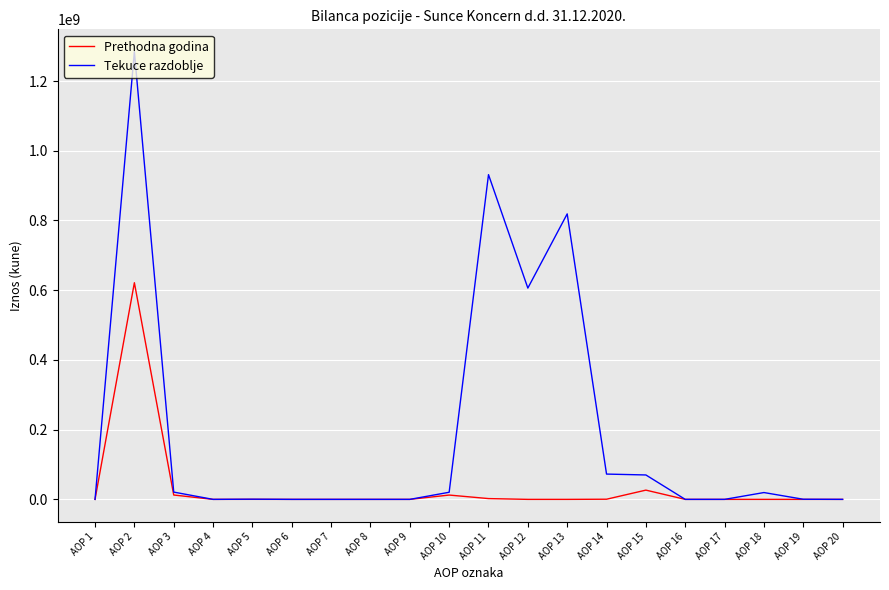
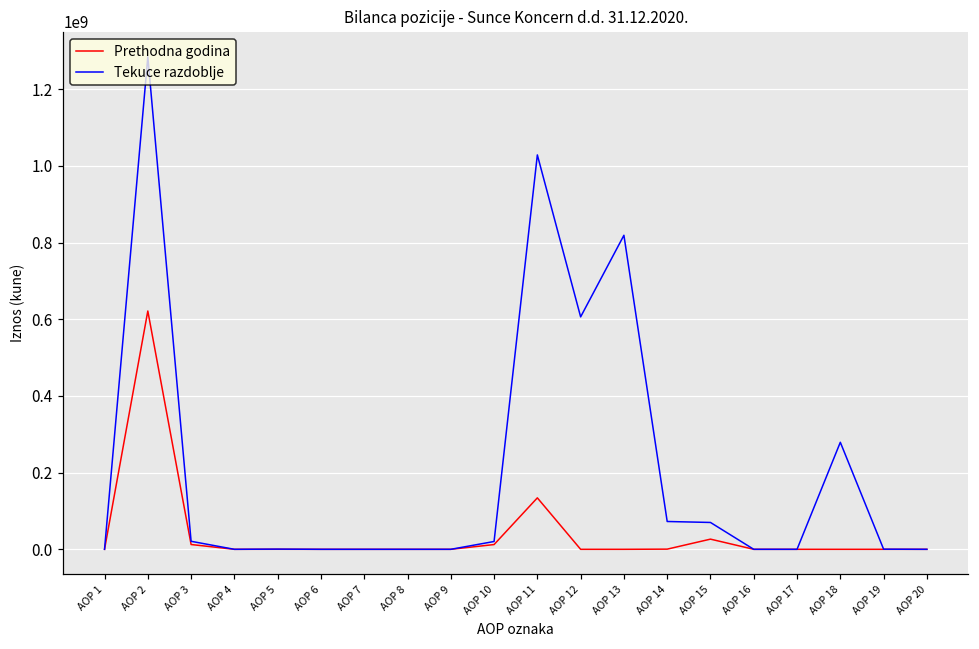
  {
    "Prethodna godina": {
      "AOP 2": 620000000,
      "AOP 3": 10000000,
      "AOP 10": 10000000,
-     "AOP 11": 0,
+     "AOP 11": 130000000,
      "AOP 12": 0,
      "AOP 13": 0,
      "AOP 14": 0,
      "AOP 15": 30000000,
      "AOP 18": 0
    },
    "Tekuce razdoblje": {
      "AOP 3": 20000000,
      "AOP 10": 20000000,
-     "AOP 11": 930000000,
+     "AOP 11": 1030000000,
      "AOP 12": 610000000,
      "AOP 13": 820000000,
      "AOP 14": 70000000,
      "AOP 15": 70000000,
-     "AOP 18": 20000000
+     "AOP 18": 280000000
    }
  }
